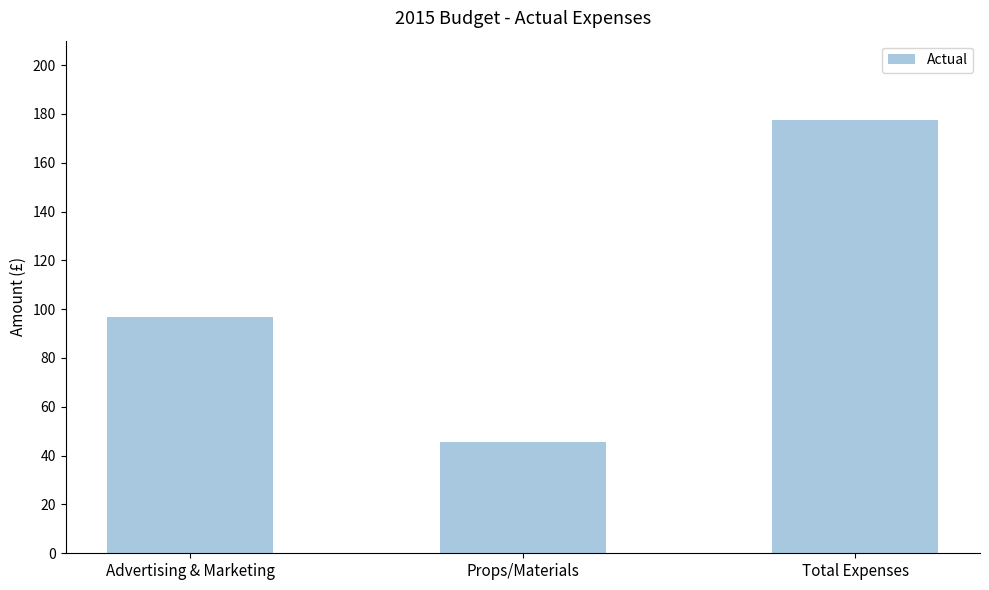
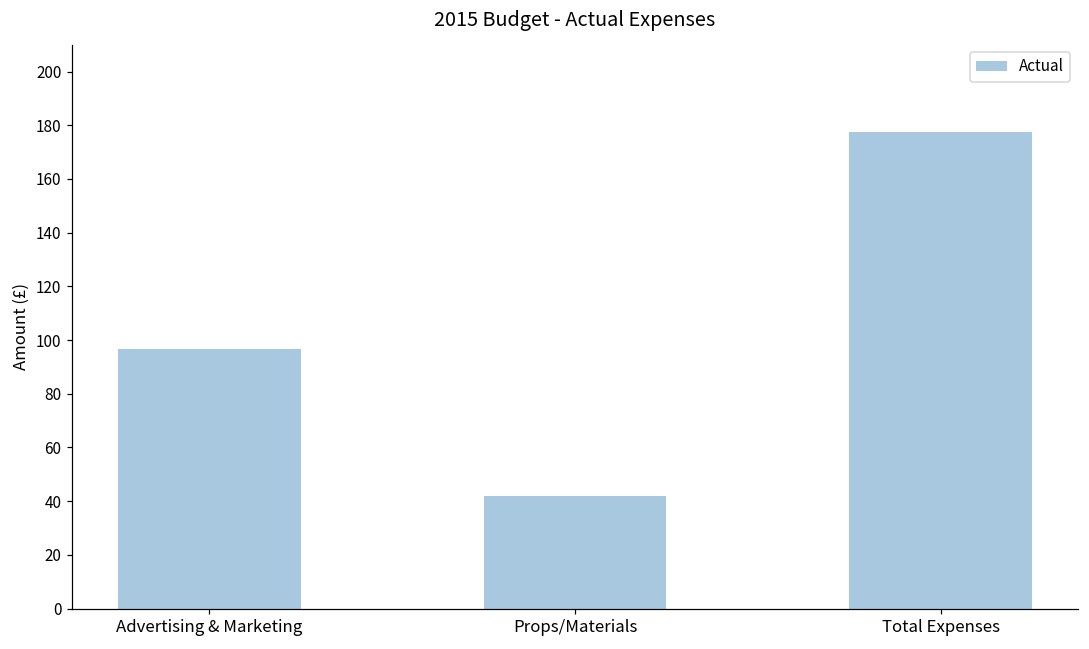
  {
    "Advertising & Marketing": 97,
-   "Props/Materials": 46,
+   "Props/Materials": 42,
    "Total Expenses": 177
  }
